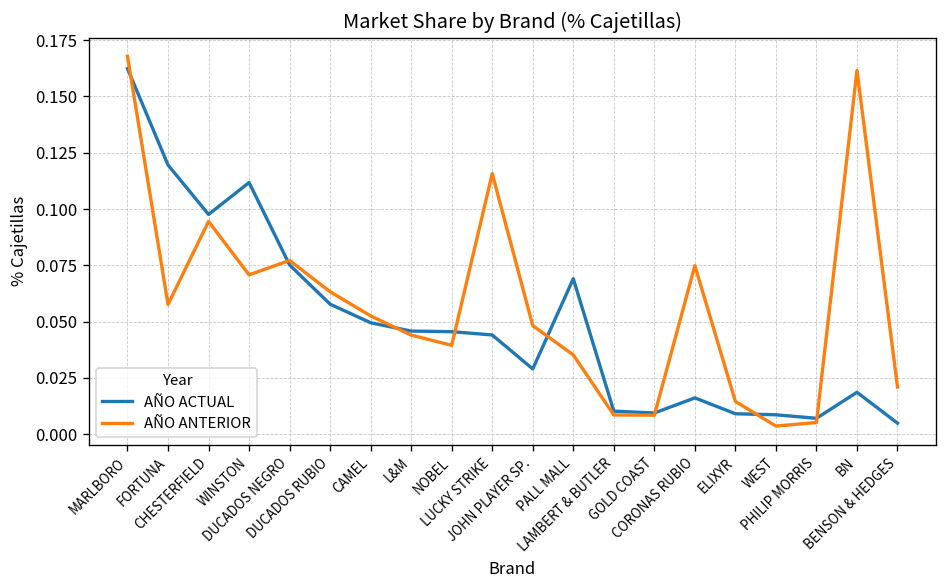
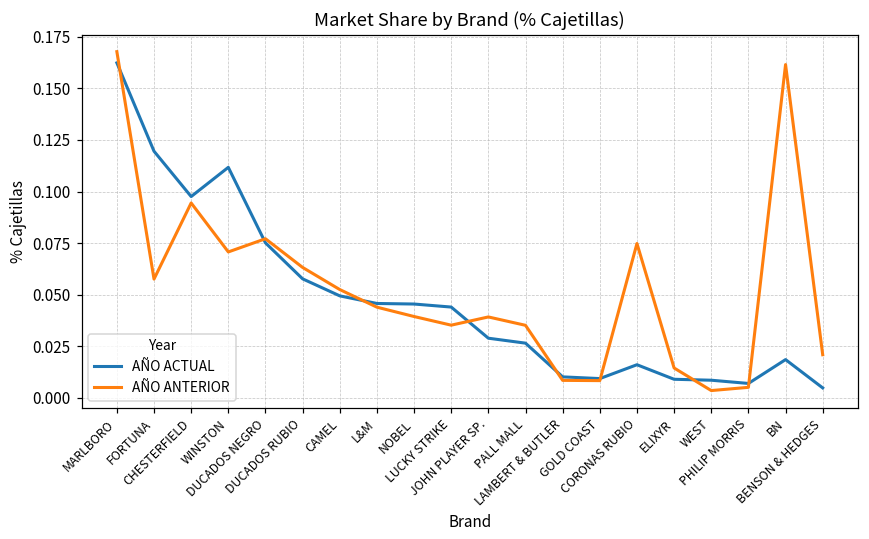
  {
    "AÑO ACTUAL": {
      "MARLBORO": 0.162,
      "FORTUNA": 0.120,
      "CHESTERFIELD": 0.098,
      "WINSTON": 0.112,
      "DUCADOS NEGRO": 0.075,
      "DUCADOS RUBIO": 0.058,
      "CAMEL": 0.049,
      "L&M": 0.046,
      "NOBEL": 0.046,
      "LUCKY STRIKE": 0.044,
      "JOHN PLAYER SP.": 0.029,
-     "PALL MALL": 0.069,
+     "PALL MALL": 0.027,
      "LAMBERT & BUTLER": 0.010,
      "CORONAS RUBIO": 0.016,
      "ELIXYR": 0.009,
      "WEST": 0.009,
      "PHILIP MORRIS": 0.007,
      "BN": 0.019,
      "BENSON & HEDGES": 0.005
    },
    "AÑO ANTERIOR": {
      "MARLBORO": 0.168,
      "FORTUNA": 0.058,
      "CHESTERFIELD": 0.094,
      "WINSTON": 0.071,
      "DUCADOS NEGRO": 0.077,
      "DUCADOS RUBIO": 0.063,
      "CAMEL": 0.053,
      "L&M": 0.044,
      "NOBEL": 0.039,
-     "LUCKY STRIKE": 0.116,
-     "JOHN PLAYER SP.": 0.048,
+     "LUCKY STRIKE": 0.035,
+     "JOHN PLAYER SP.": 0.039,
      "PALL MALL": 0.035,
      "LAMBERT & BUTLER": 0.009,
      "CORONAS RUBIO": 0.075,
      "ELIXYR": 0.015,
      "WEST": 0.004,
      "PHILIP MORRIS": 0.005,
      "BN": 0.162,
      "BENSON & HEDGES": 0.021
    }
  }
